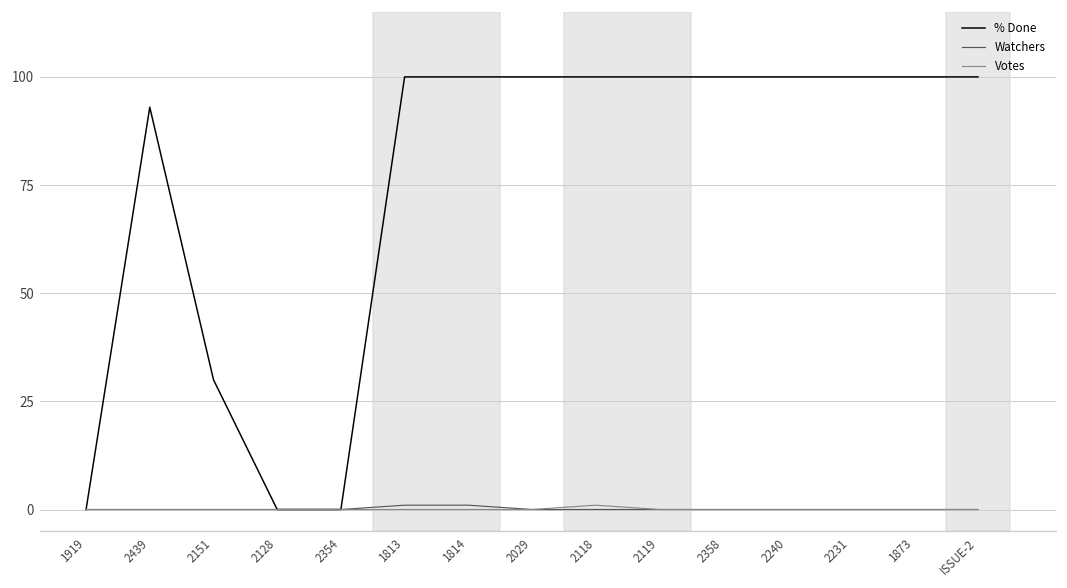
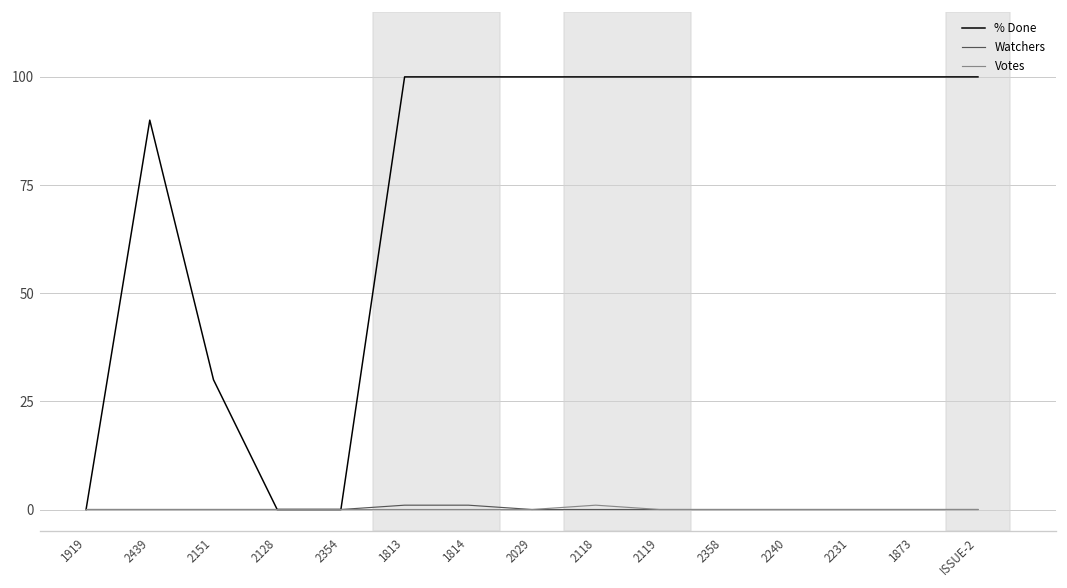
  {
    "% Done": {
-     "2439": 93,
+     "2439": 90,
      "2151": 30,
      "1813": 100,
      "1814": 100,
      "2029": 100,
      "2118": 100,
      "2119": 100,
      "2358": 100,
      "2240": 100,
      "2231": 100,
      "1873": 100,
      "ISSUE-2": 100
    },
    "Watchers": {
      "1813": 1,
      "1814": 1,
      "2118": 0
    },
    "Votes": {
      "1813": 0,
      "1814": 0,
      "2118": 1
    }
  }
